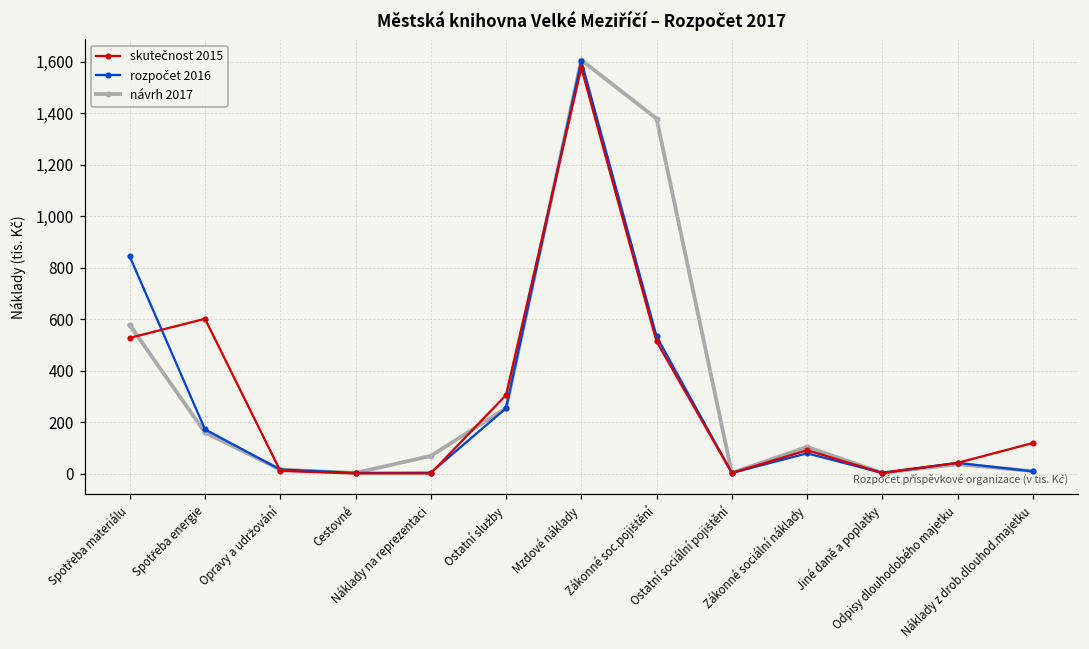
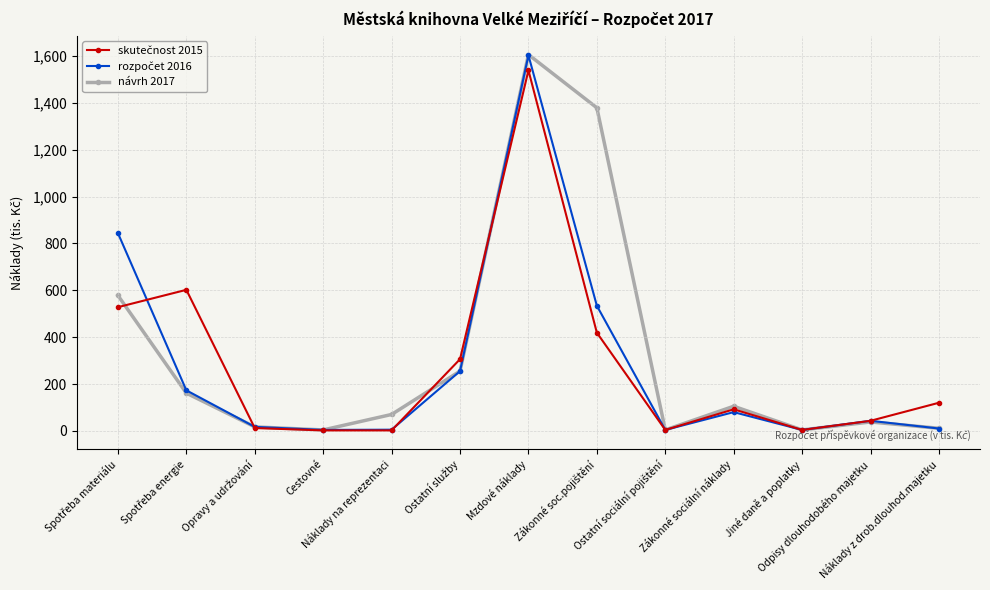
  {
    "skutečnost 2015": {
      "Spotřeba materiálu": "530",
      "Spotřeba energie": "600",
      "Ostatní služby": "310",
-     "Mzdové náklady": "1,580",
-     "Zákonné soc.pojištění": "510",
+     "Mzdové náklady": "1,540",
+     "Zákonné soc.pojištění": "420",
      "Zákonné sociální náklady": "90",
      "Náklady z drob.dlouhod.majetku": "120"
    },
    "rozpočet 2016": {
      "Spotřeba materiálu": "840",
      "Spotřeba energie": "170",
      "Zákonné soc.pojištění": "530",
      "Zákonné sociální náklady": "80"
    },
    "návrh 2017": {
      "Spotřeba materiálu": "580",
      "Spotřeba energie": "160",
      "Náklady na reprezentaci": "70",
      "Zákonné soc.pojištění": "1,380",
      "Zákonné sociální náklady": "110"
    }
  }
